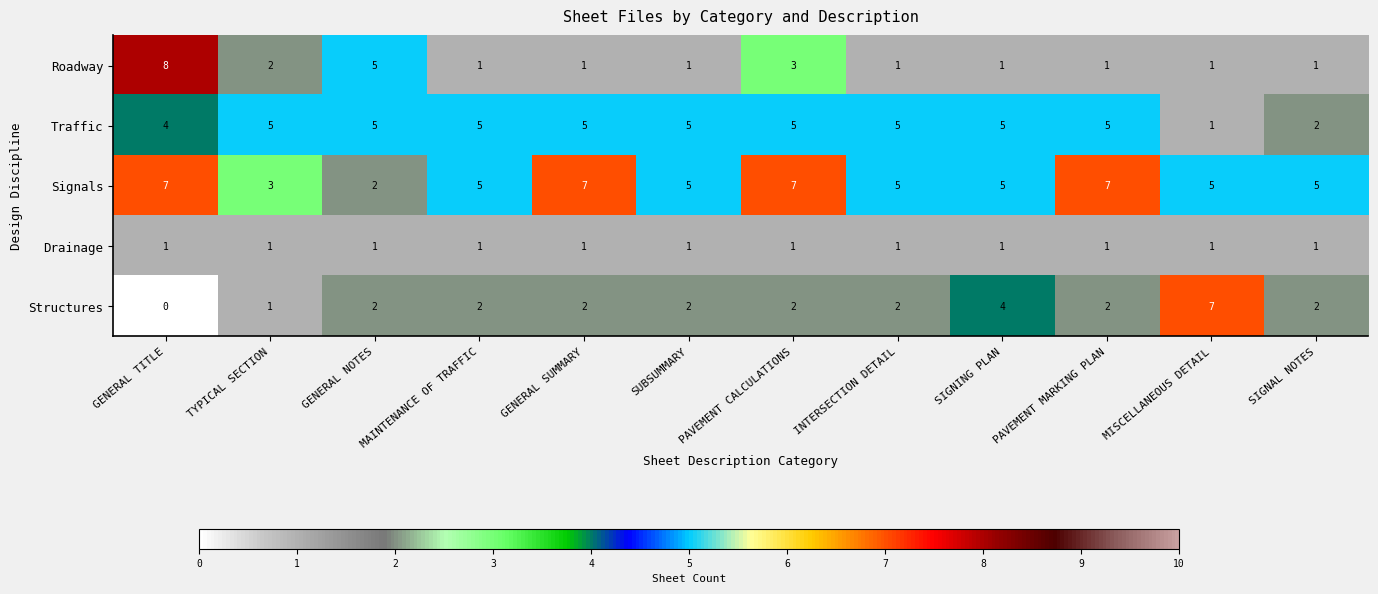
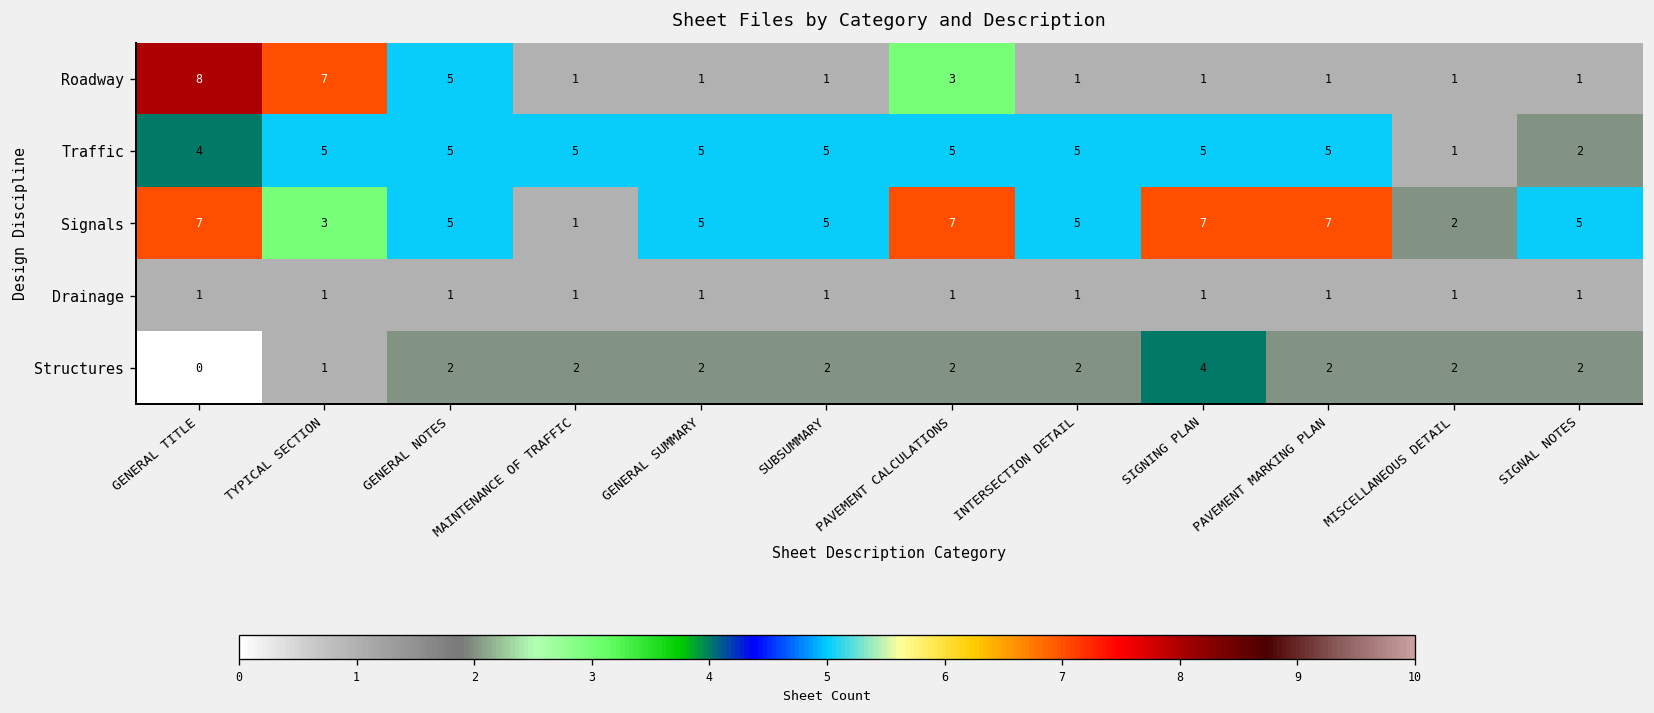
  {
    "Roadway": {
      "GENERAL TITLE": 8,
-     "TYPICAL SECTION": 2,
+     "TYPICAL SECTION": 7,
      "GENERAL NOTES": 5,
      "MAINTENANCE OF TRAFFIC": 1,
      "GENERAL SUMMARY": 1,
      "SUBSUMMARY": 1,
      "PAVEMENT CALCULATIONS": 3,
      "INTERSECTION DETAIL": 1,
      "SIGNING PLAN": 1,
      "PAVEMENT MARKING PLAN": 1,
      "MISCELLANEOUS DETAIL": 1,
      "SIGNAL NOTES": 1
    },
    "Traffic": {
      "GENERAL TITLE": 4,
      "TYPICAL SECTION": 5,
      "GENERAL NOTES": 5,
      "MAINTENANCE OF TRAFFIC": 5,
      "GENERAL SUMMARY": 5,
      "SUBSUMMARY": 5,
      "PAVEMENT CALCULATIONS": 5,
      "INTERSECTION DETAIL": 5,
      "SIGNING PLAN": 5,
      "PAVEMENT MARKING PLAN": 5,
      "MISCELLANEOUS DETAIL": 1,
      "SIGNAL NOTES": 2
    },
    "Signals": {
      "GENERAL TITLE": 7,
      "TYPICAL SECTION": 3,
-     "GENERAL NOTES": 2,
-     "MAINTENANCE OF TRAFFIC": 5,
-     "GENERAL SUMMARY": 7,
+     "GENERAL NOTES": 5,
+     "MAINTENANCE OF TRAFFIC": 1,
+     "GENERAL SUMMARY": 5,
      "SUBSUMMARY": 5,
      "PAVEMENT CALCULATIONS": 7,
      "INTERSECTION DETAIL": 5,
-     "SIGNING PLAN": 5,
+     "SIGNING PLAN": 7,
      "PAVEMENT MARKING PLAN": 7,
-     "MISCELLANEOUS DETAIL": 5,
+     "MISCELLANEOUS DETAIL": 2,
      "SIGNAL NOTES": 5
    },
    "Drainage": {
      "GENERAL TITLE": 1,
      "TYPICAL SECTION": 1,
      "GENERAL NOTES": 1,
      "MAINTENANCE OF TRAFFIC": 1,
      "GENERAL SUMMARY": 1,
      "SUBSUMMARY": 1,
      "PAVEMENT CALCULATIONS": 1,
      "INTERSECTION DETAIL": 1,
      "SIGNING PLAN": 1,
      "PAVEMENT MARKING PLAN": 1,
      "MISCELLANEOUS DETAIL": 1,
      "SIGNAL NOTES": 1
    },
    "Structures": {
      "GENERAL TITLE": 0,
      "TYPICAL SECTION": 1,
      "GENERAL NOTES": 2,
      "MAINTENANCE OF TRAFFIC": 2,
      "GENERAL SUMMARY": 2,
      "SUBSUMMARY": 2,
      "PAVEMENT CALCULATIONS": 2,
      "INTERSECTION DETAIL": 2,
      "SIGNING PLAN": 4,
      "PAVEMENT MARKING PLAN": 2,
-     "MISCELLANEOUS DETAIL": 7,
+     "MISCELLANEOUS DETAIL": 2,
      "SIGNAL NOTES": 2
    }
  }
